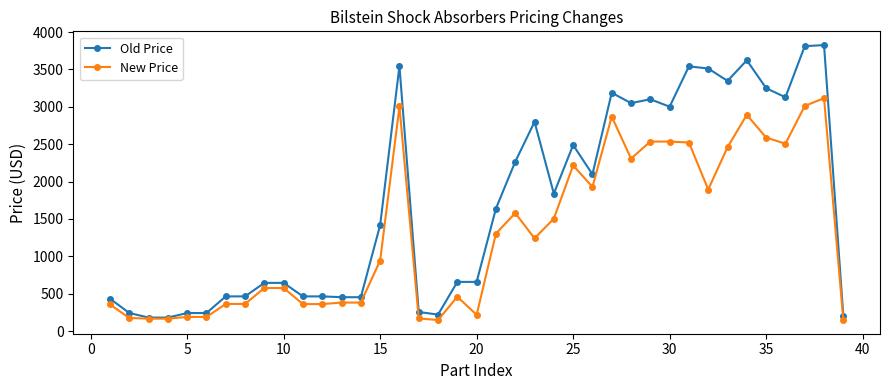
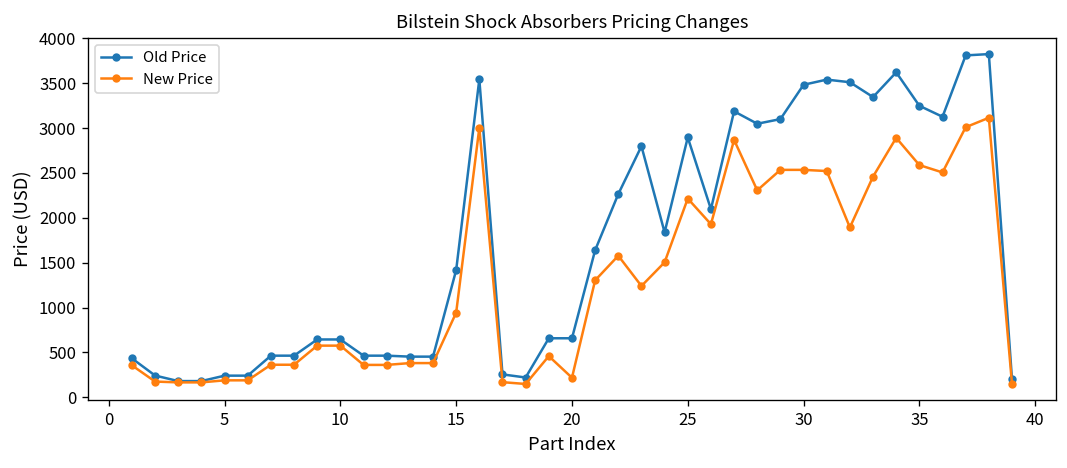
  {
    "Old Price": {
      "5": 200,
      "10": 600,
      "15": 1400,
      "20": 700,
-     "25": 2500,
-     "30": 3000,
+     "25": 2900,
+     "30": 3500,
      "35": 3200
    },
    "New Price": {
      "5": 200,
      "10": 600,
      "15": 900,
      "20": 200,
      "25": 2200,
      "30": 2500,
      "35": 2600
    }
  }
